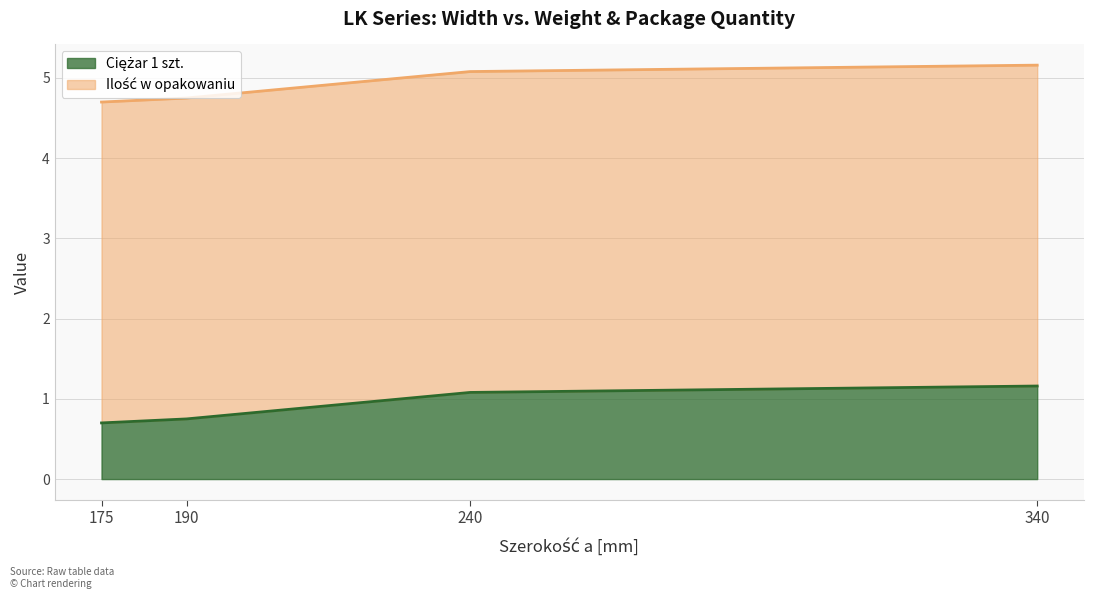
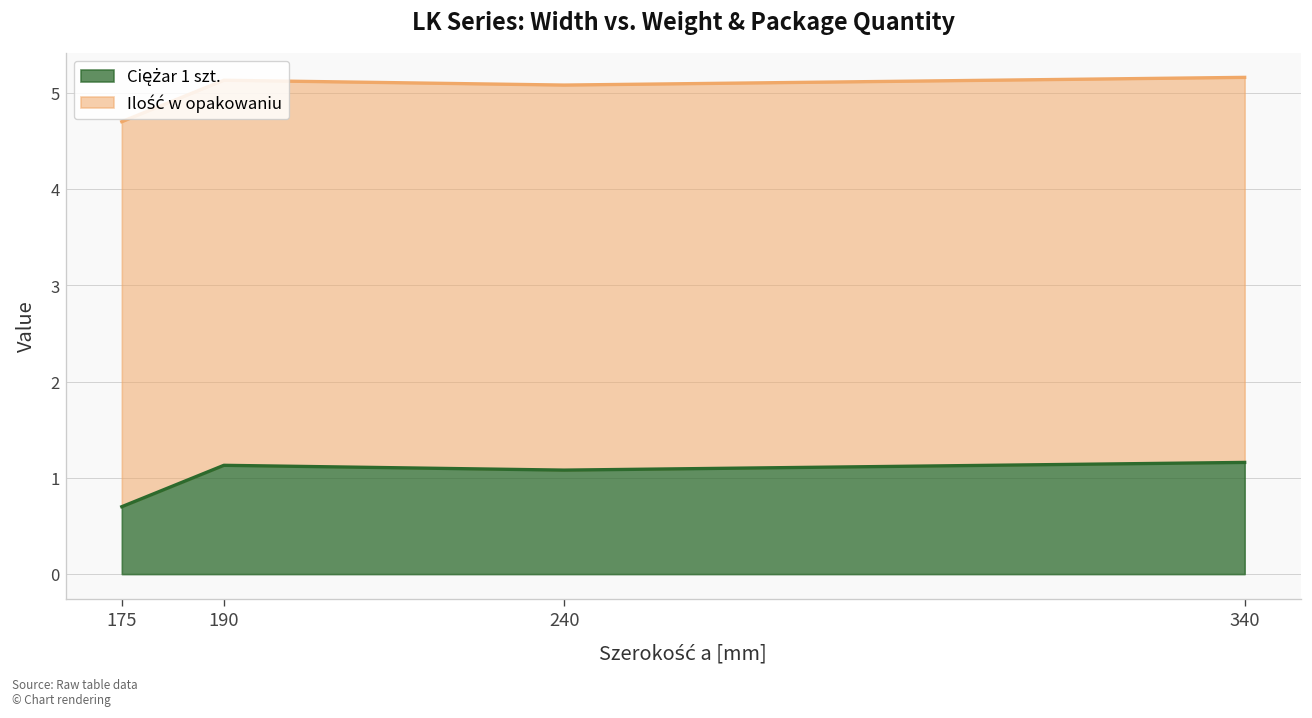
  {
    "Ciężar 1 szt.": {
      "175": 0.7,
-     "190": 0.8,
+     "190": 1.1,
      "240": 1.1,
      "340": 1.2
    },
    "Ilość w opakowaniu": {
      "175": 4.0,
      "240": 4.0,
      "340": 4.0
    }
  }
